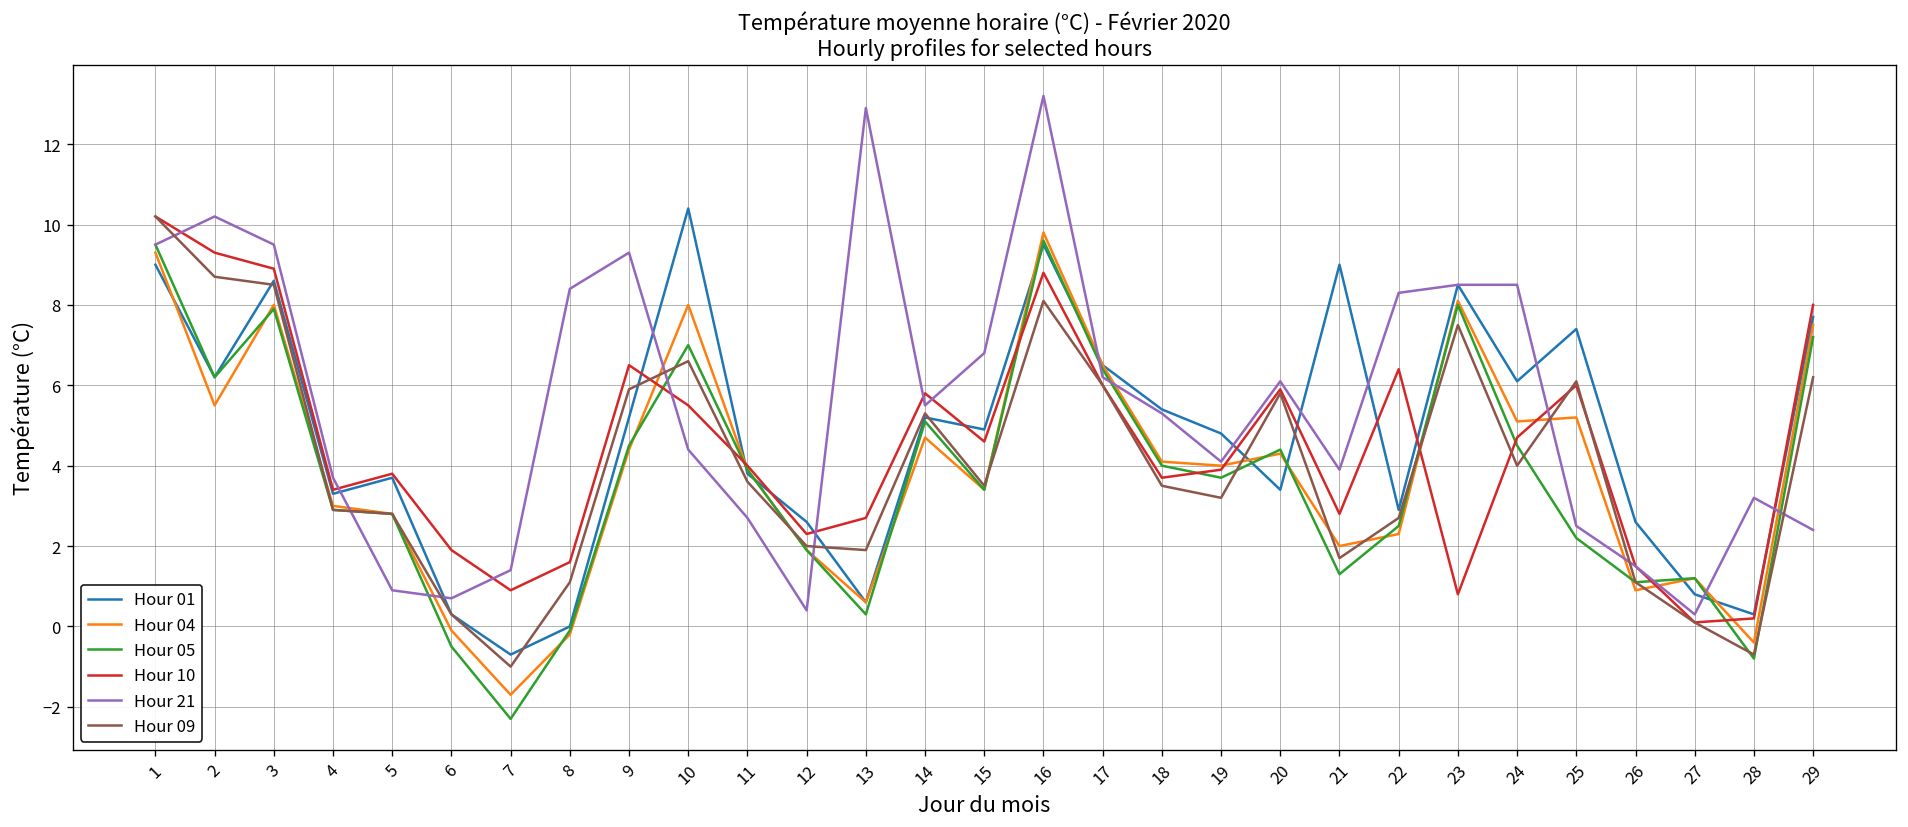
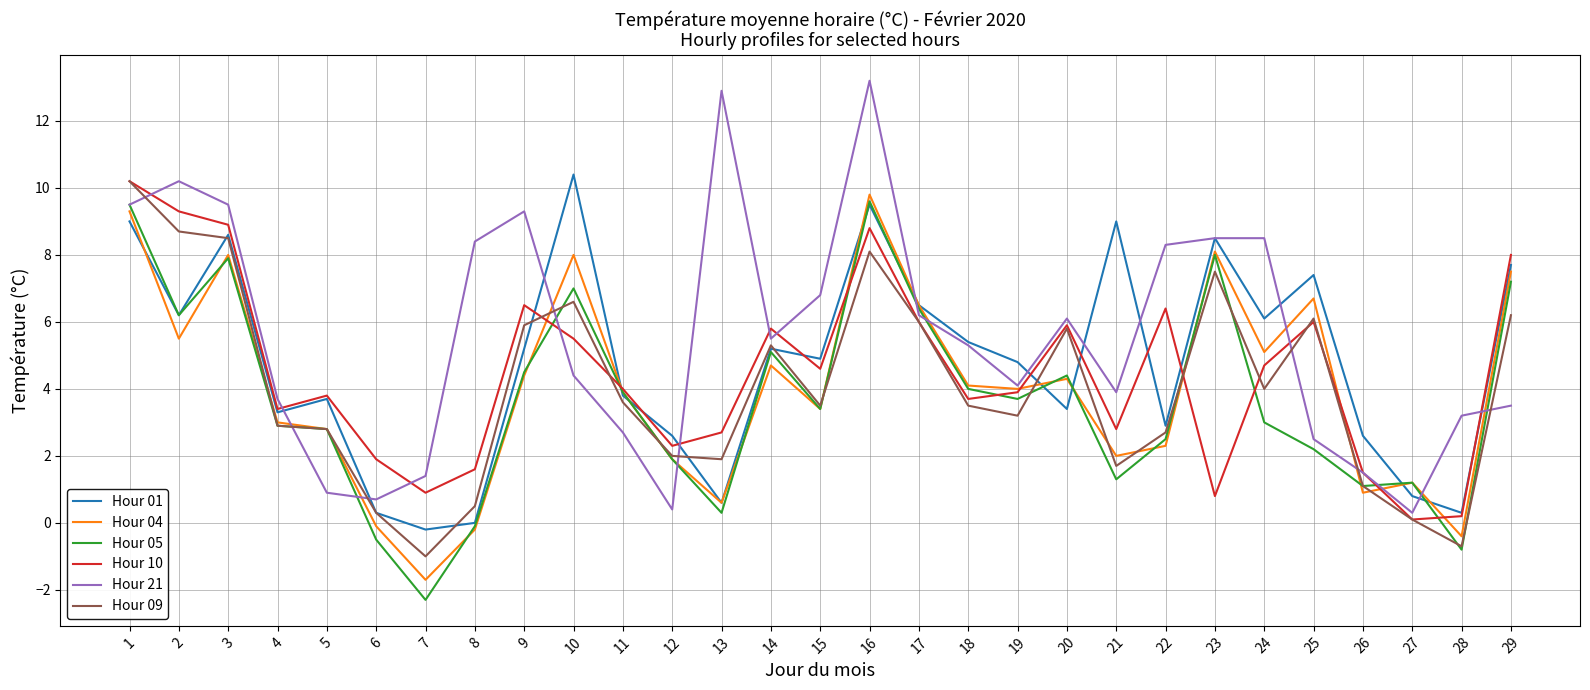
  {
    "Hour 01": {
      "1": 9.0,
      "3": 8.6,
      "4": 3.3,
      "5": 3.7,
-     "7": -0.7,
+     "7": -0.2,
      "8": 0.0,
      "9": 5.2,
      "10": 10.4,
      "11": 3.8,
      "12": 2.6,
      "14": 5.2,
      "15": 4.9,
      "16": 9.5,
      "18": 5.4,
      "19": 4.8,
      "20": 3.4,
      "21": 9.0,
      "22": 2.9,
      "24": 6.1,
      "25": 7.4,
      "26": 2.6,
      "27": 0.8,
      "28": 0.3,
      "29": 7.7
    },
    "Hour 04": {
      "1": 9.3,
      "2": 5.5,
      "3": 8.0,
      "4": 3.0,
      "6": -0.1,
      "7": -1.7,
      "8": -0.2,
      "9": 4.4,
      "10": 8.0,
      "14": 4.7,
      "16": 9.8,
      "18": 4.1,
      "19": 4.0,
      "20": 4.3,
      "21": 2.0,
      "22": 2.3,
      "23": 8.1,
      "24": 5.1,
-     "25": 5.2,
+     "25": 6.7,
      "26": 0.9,
      "28": -0.4,
      "29": 7.5
    },
    "Hour 05": {
      "3": 7.9,
      "6": -0.5,
      "7": -2.3,
      "8": -0.1,
      "9": 4.5,
      "10": 7.0,
      "13": 0.3,
      "14": 5.1,
      "16": 9.6,
      "17": 6.4,
      "18": 4.0,
      "19": 3.7,
      "20": 4.4,
      "21": 1.3,
      "22": 2.5,
      "23": 8.0,
-     "24": 4.5,
+     "24": 3.0,
      "25": 2.2,
      "28": -0.8,
      "29": 7.2
    },
    "Hour 10": {
      "2": 9.3,
      "3": 8.9,
      "4": 3.4,
      "5": 3.8,
      "6": 1.9,
      "7": 0.9,
      "8": 1.6,
      "9": 6.5,
      "10": 5.5,
      "11": 4.0,
      "12": 2.3,
      "13": 2.7,
      "14": 5.8,
      "15": 4.6,
      "16": 8.8,
      "18": 3.7,
      "19": 3.9,
      "20": 5.9,
      "21": 2.8,
      "22": 6.4,
      "23": 0.8,
      "24": 4.7,
      "25": 6.0,
      "28": 0.2,
      "29": 8.0
    },
    "Hour 21": {
      "2": 10.2,
      "3": 9.5,
      "4": 3.7,
      "5": 0.9,
      "6": 0.7,
      "7": 1.4,
      "8": 8.4,
      "9": 9.3,
      "10": 4.4,
      "11": 2.7,
      "12": 0.4,
      "13": 12.9,
      "14": 5.5,
      "15": 6.8,
      "16": 13.2,
      "17": 6.2,
      "18": 5.3,
      "19": 4.1,
      "20": 6.1,
      "21": 3.9,
      "22": 8.3,
      "24": 8.5,
      "25": 2.5,
      "27": 0.3,
      "28": 3.2,
-     "29": 2.4
+     "29": 3.5
    },
    "Hour 09": {
      "2": 8.7,
      "3": 8.5,
      "7": -1.0,
-     "8": 1.1,
+     "8": 0.5,
      "9": 5.9,
      "10": 6.6,
      "11": 3.6,
      "12": 2.0,
      "13": 1.9,
      "14": 5.3,
      "15": 3.5,
      "16": 8.1,
      "18": 3.5,
      "19": 3.2,
      "20": 5.8,
      "21": 1.7,
      "22": 2.7,
      "23": 7.5,
      "24": 4.0,
      "25": 6.1,
      "28": -0.7,
      "29": 6.2
    }
  }
